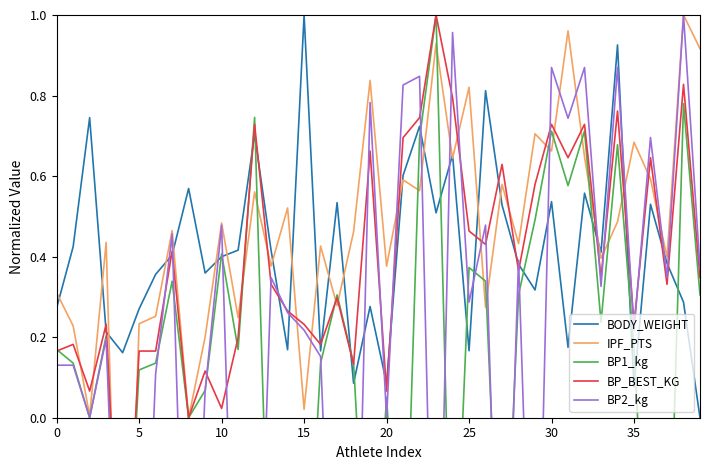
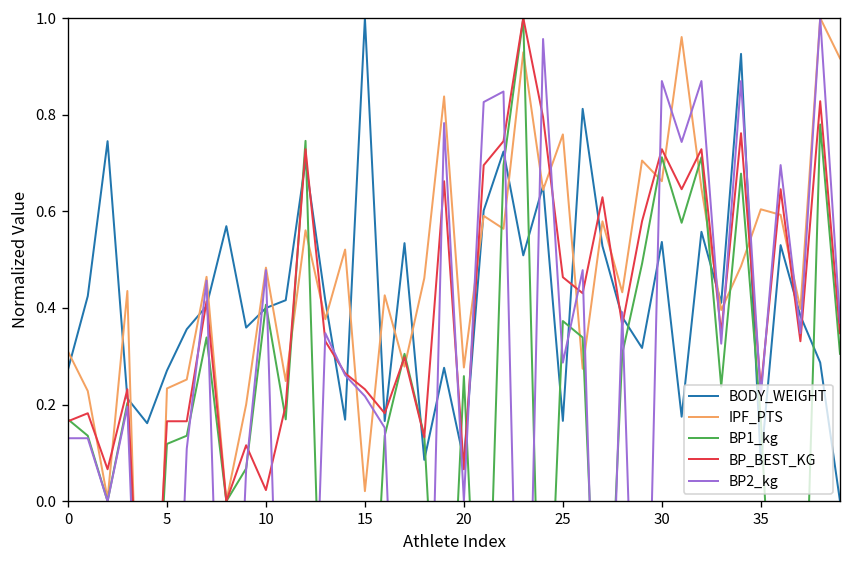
  {
    "BODY_WEIGHT": {
      "0": 0.27,
      "5": 0.27,
      "10": 0.40,
      "15": 1.00,
      "20": 0.09,
      "25": 0.17,
      "30": 0.54
    },
    "IPF_PTS": {
      "0": 0.31,
      "5": 0.23,
      "15": 0.02,
-     "20": 0.38,
-     "25": 0.82,
+     "20": 0.28,
+     "25": 0.76,
      "30": 0.66,
-     "35": 0.68
+     "35": 0.60
    },
    "BP1_kg": {
      "5": 0.12,
      "10": 0.41,
-     "20": 0.05,
+     "20": 0.26,
      "25": 0.37,
      "30": 0.71
    },
    "BP_BEST_KG": {
      "5": 0.17,
      "10": 0.02,
      "15": 0.23,
      "20": 0.07,
      "25": 0.46,
      "30": 0.73
    },
    "BP2_kg": {
      "0": 0.13,
      "15": 0.22,
      "20": 0.00,
      "25": 0.29,
      "30": 0.87
    }
  }
